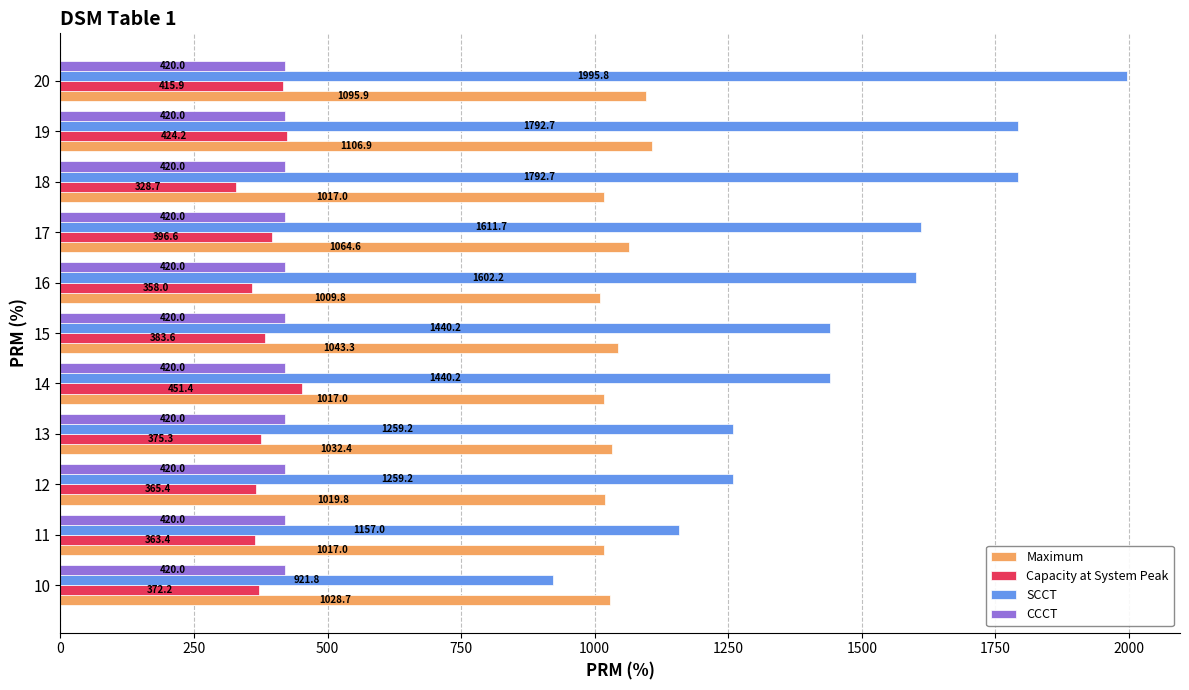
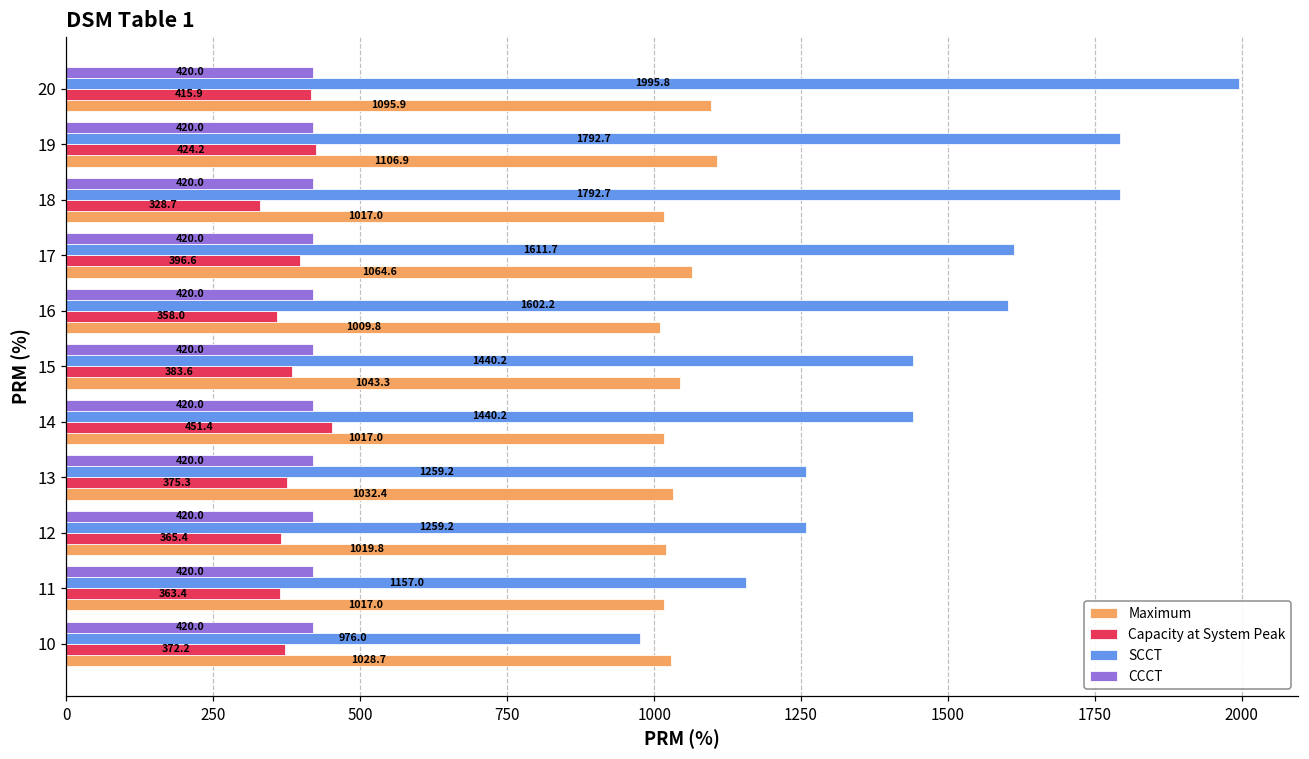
  {
    "Maximum": {
      "20": 1095.9,
      "19": 1106.9,
      "18": 1017.0,
      "17": 1064.6,
      "16": 1009.8,
      "15": 1043.3,
      "14": 1017.0,
      "13": 1032.4,
      "12": 1019.8,
      "11": 1017.0,
      "10": 1028.7
    },
    "Capacity at System Peak": {
      "20": 415.9,
      "19": 424.2,
      "18": 328.7,
      "17": 396.6,
      "16": 358.0,
      "15": 383.6,
      "14": 451.4,
      "13": 375.3,
      "12": 365.4,
      "11": 363.4,
      "10": 372.2
    },
    "SCCT": {
      "20": 1995.8,
      "19": 1792.7,
      "18": 1792.7,
      "17": 1611.7,
      "16": 1602.2,
      "15": 1440.2,
      "14": 1440.2,
      "13": 1259.2,
      "12": 1259.2,
      "11": 1157.0,
-     "10": 921.8
+     "10": 976.0
    },
    "CCCT": {
      "20": 420.0,
      "19": 420.0,
      "18": 420.0,
      "17": 420.0,
      "16": 420.0,
      "15": 420.0,
      "14": 420.0,
      "13": 420.0,
      "12": 420.0,
      "11": 420.0,
      "10": 420.0
    }
  }
